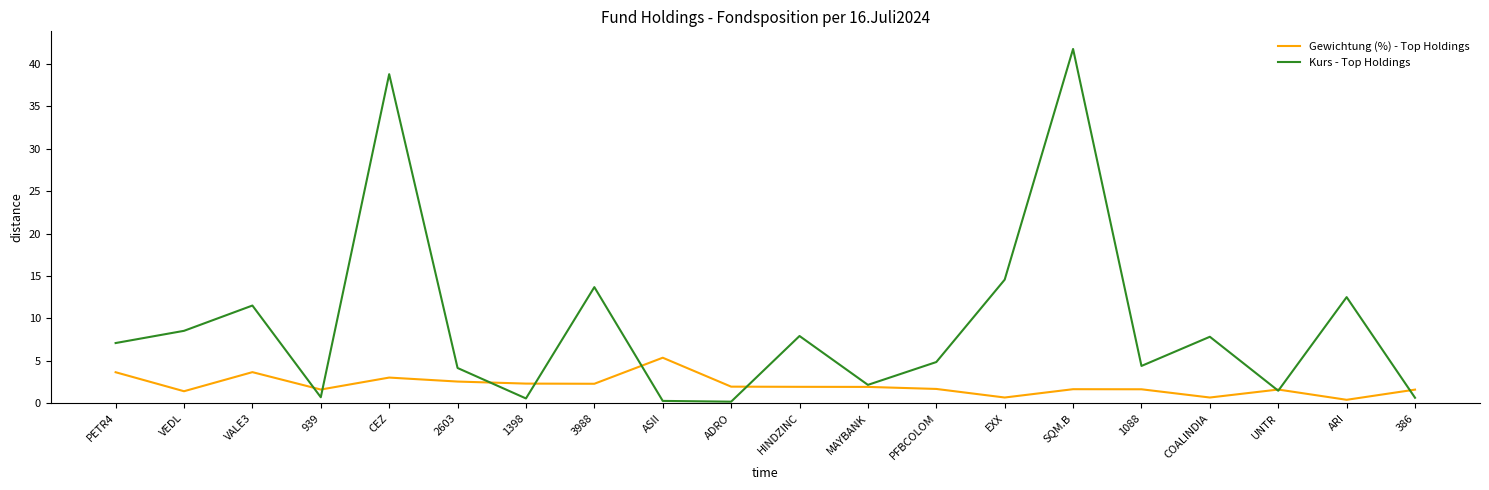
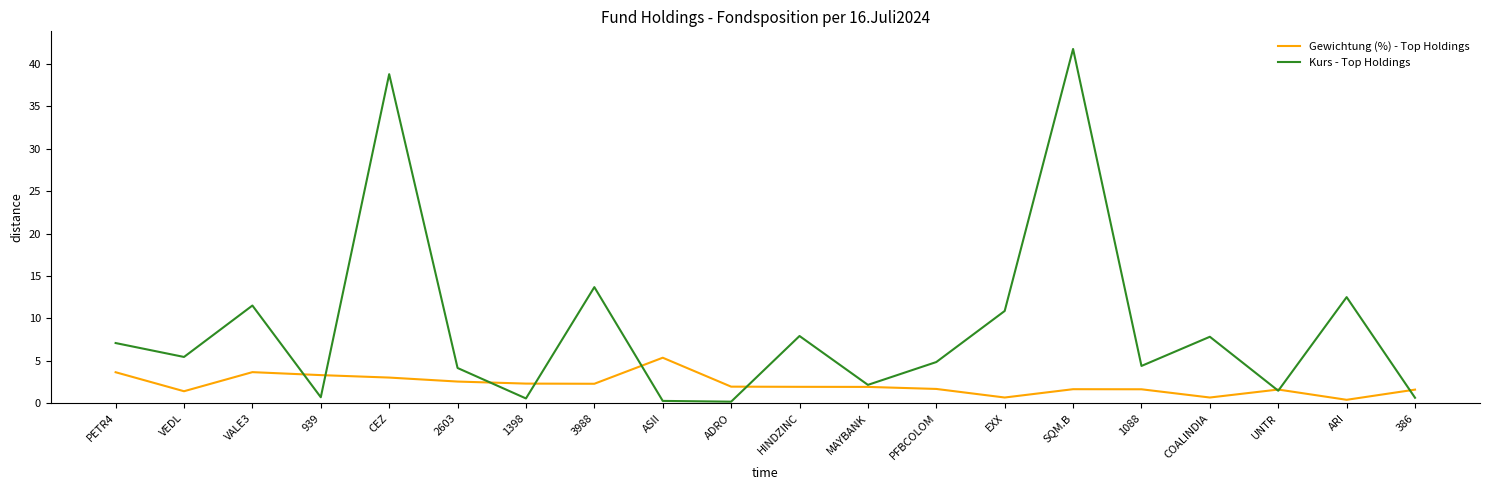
  {
    "Gewichtung (%) - Top Holdings": {
      "PETR4": 4,
      "VEDL": 1,
      "VALE3": 4,
-     "939": 2,
+     "939": 3,
      "CEZ": 3,
      "2603": 3,
      "1398": 2,
      "3988": 2,
      "ASII": 5,
      "ADRO": 2,
      "HINDZINC": 2,
      "PFBCOLOM": 2,
      "EXX": 1,
      "SQM.B": 2,
      "1088": 2,
      "COALINDIA": 1,
      "ARI": 0,
      "386": 2
    },
    "Kurs - Top Holdings": {
      "PETR4": 7,
-     "VEDL": 9,
+     "VEDL": 5,
      "VALE3": 12,
      "939": 1,
      "CEZ": 39,
      "2603": 4,
      "1398": 1,
      "3988": 14,
      "ASII": 0,
      "ADRO": 0,
      "HINDZINC": 8,
      "PFBCOLOM": 5,
-     "EXX": 15,
+     "EXX": 11,
      "SQM.B": 42,
      "1088": 4,
      "COALINDIA": 8,
      "ARI": 13,
      "386": 1
    }
  }
